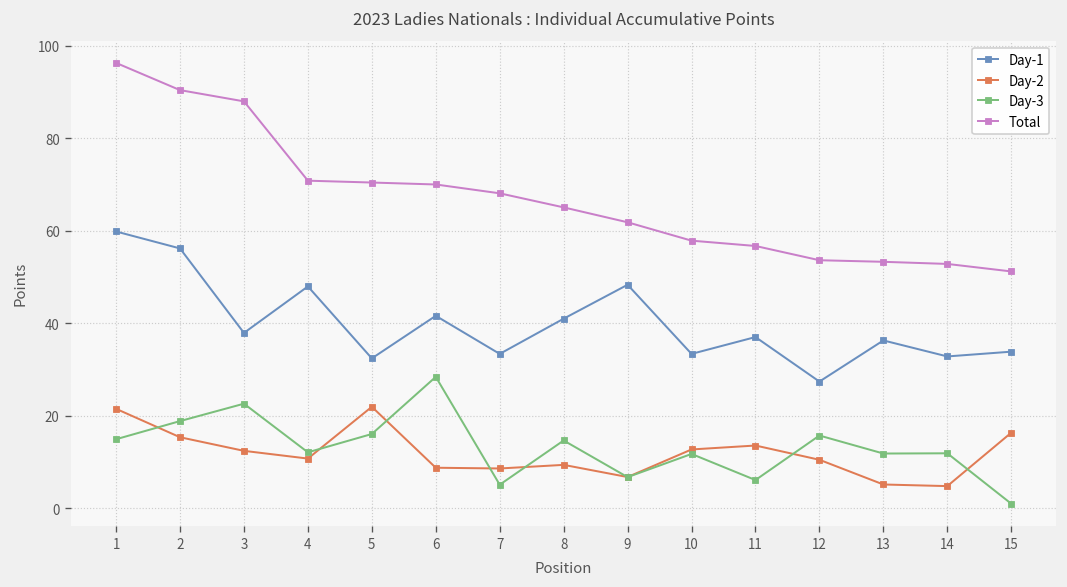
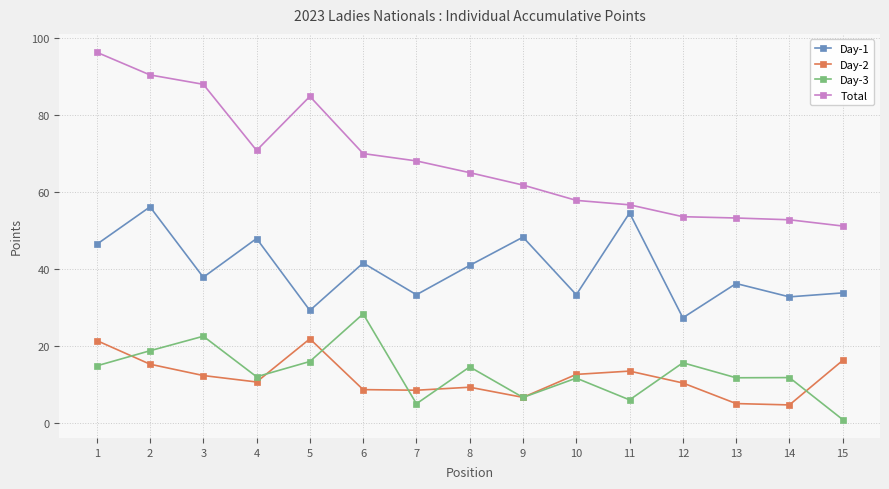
  {
    "Day-1": {
-     "1": 60,
+     "1": 46,
      "2": 56,
      "3": 38,
      "4": 48,
-     "5": 32,
+     "5": 29,
      "6": 42,
      "7": 33,
      "8": 41,
      "9": 48,
      "10": 33,
-     "11": 37,
+     "11": 55,
      "12": 27,
      "13": 36,
      "14": 33,
      "15": 34
    },
    "Day-2": {
      "1": 22,
      "2": 15,
      "3": 12,
      "4": 11,
      "5": 22,
      "6": 9,
      "7": 9,
      "8": 9,
      "10": 13,
      "11": 14,
      "12": 10,
      "13": 5,
      "14": 5,
      "15": 16
    },
    "Day-3": {
      "1": 15,
      "2": 19,
      "3": 23,
      "4": 12,
      "5": 16,
      "6": 28,
      "7": 5,
      "8": 15,
      "10": 12,
      "11": 6,
      "12": 16,
      "13": 12,
      "14": 12,
      "15": 1
    },
    "Total": {
      "1": 96,
      "2": 90,
      "3": 88,
      "4": 71,
-     "5": 70,
+     "5": 85,
      "6": 70,
      "7": 68,
      "8": 65,
      "9": 62,
      "10": 58,
      "11": 57,
      "12": 54,
      "13": 53,
      "14": 53,
      "15": 51
    }
  }
